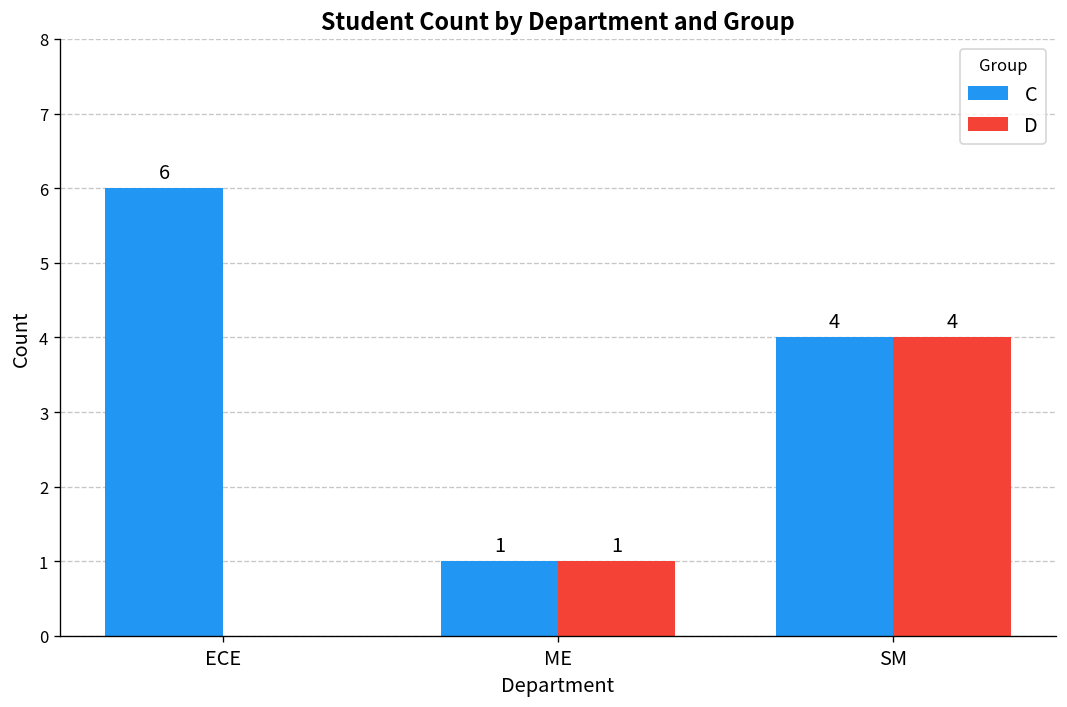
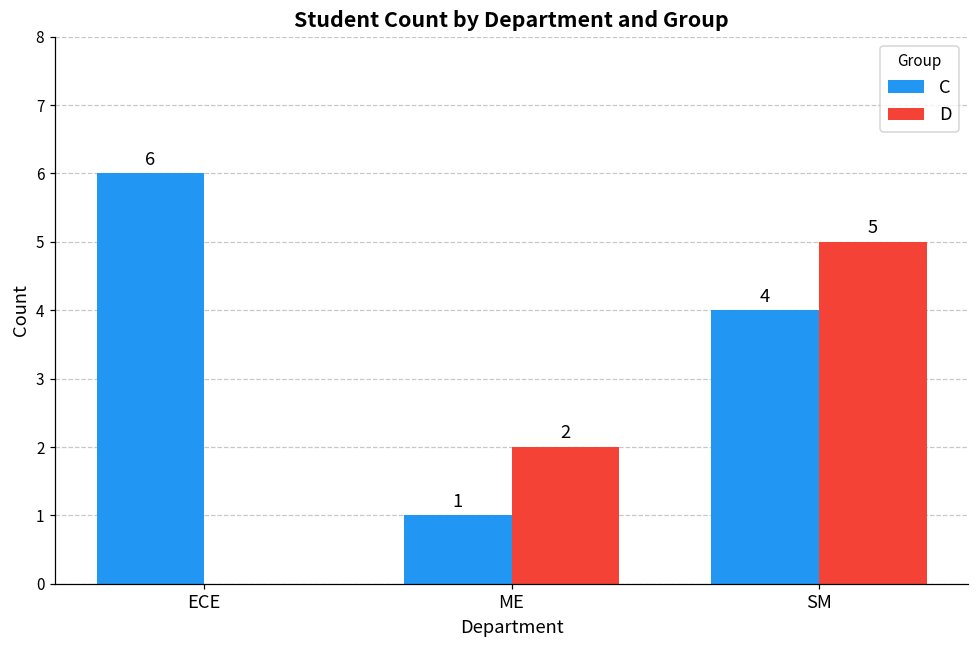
  {
    "C": {
      "ECE": 6,
      "ME": 1,
      "SM": 4
    },
    "D": {
-     "ME": 1,
-     "SM": 4
+     "ME": 2,
+     "SM": 5
    }
  }
